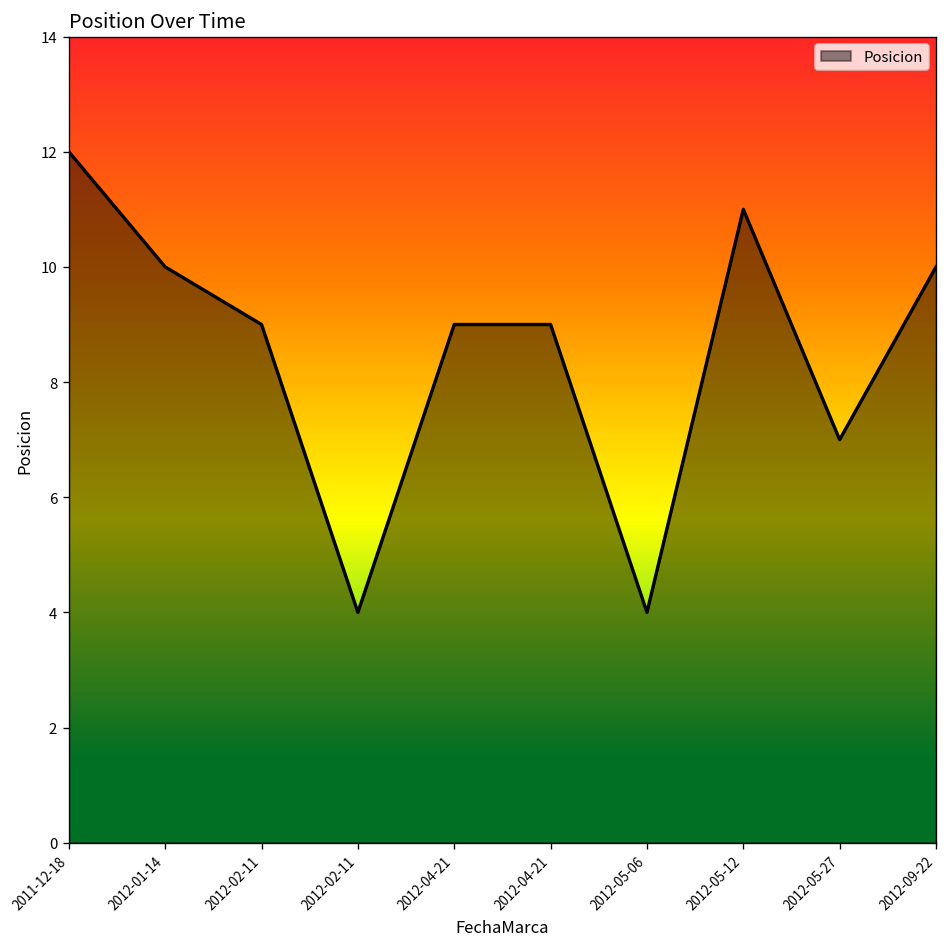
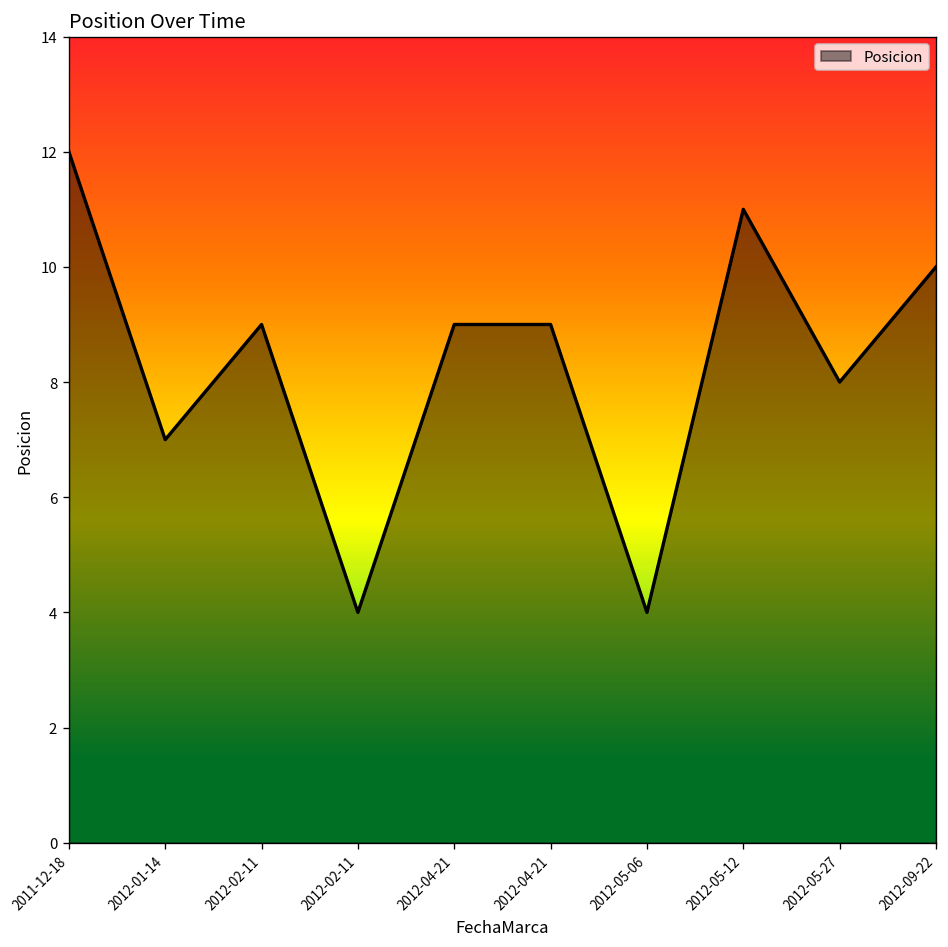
  {
    "2011-12-18": 12,
-   "2012-01-14": 10,
+   "2012-01-14": 7,
    "2012-05-06": 4,
    "2012-05-12": 11,
-   "2012-05-27": 7,
+   "2012-05-27": 8,
    "2012-09-22": 10
  }
